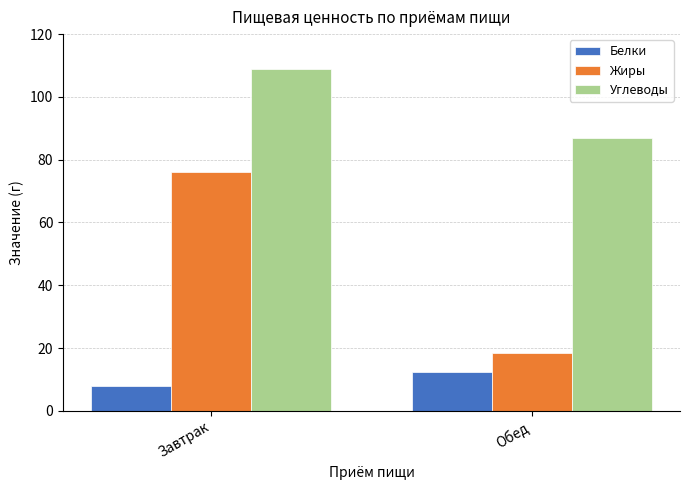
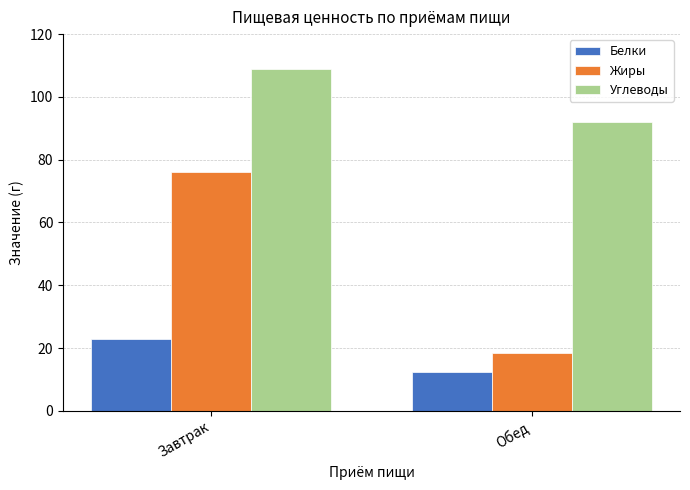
  {
    "Белки": {
-     "Завтрак": 8,
+     "Завтрак": 23,
      "Обед": 12
    },
    "Жиры": {
      "Завтрак": 76,
      "Обед": 18
    },
    "Углеводы": {
      "Завтрак": 109,
-     "Обед": 87
+     "Обед": 92
    }
  }
